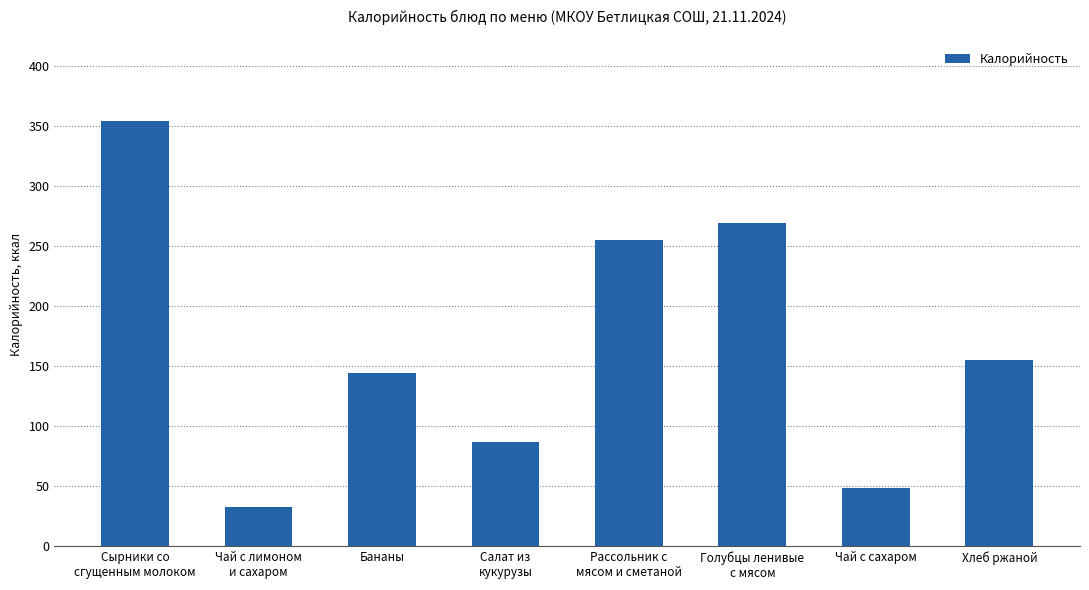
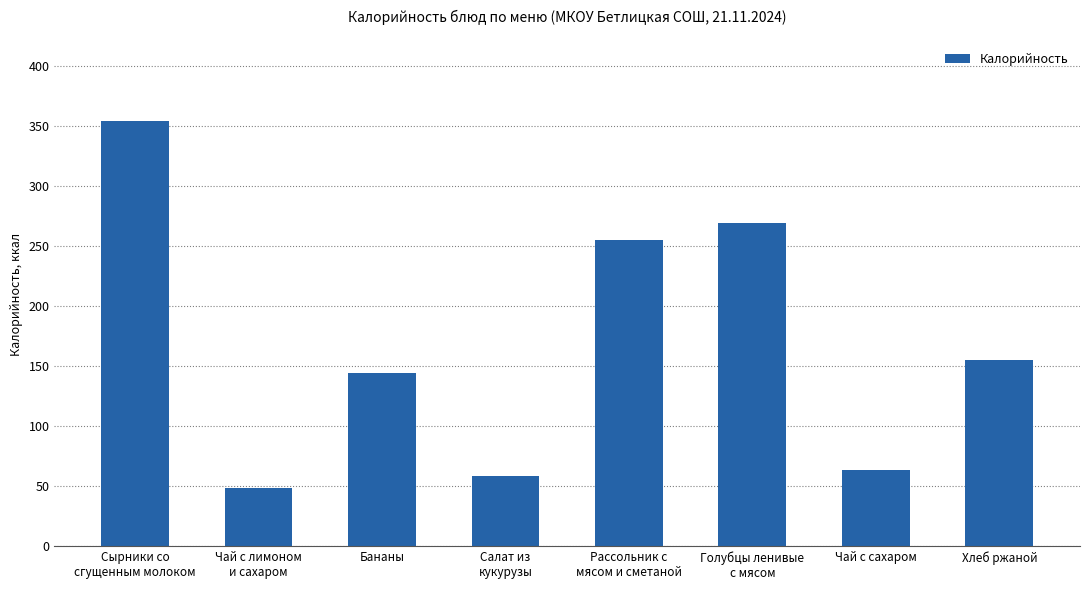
  {
    "Сырники со сгущенным молоком": 354,
-   "Чай с лимоном и сахаром": 33,
+   "Чай с лимоном и сахаром": 49,
    "Бананы": 144,
-   "Салат из кукурузы": 87,
+   "Салат из кукурузы": 59,
    "Рассольник с мясом и сметаной": 255,
    "Голубцы ленивые с мясом": 269,
-   "Чай с сахаром": 49,
+   "Чай с сахаром": 64,
    "Хлеб ржаной": 155
  }
